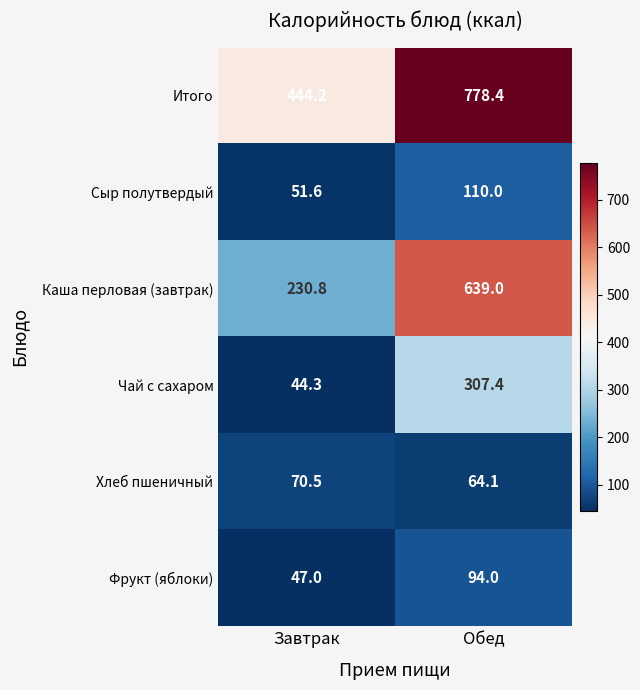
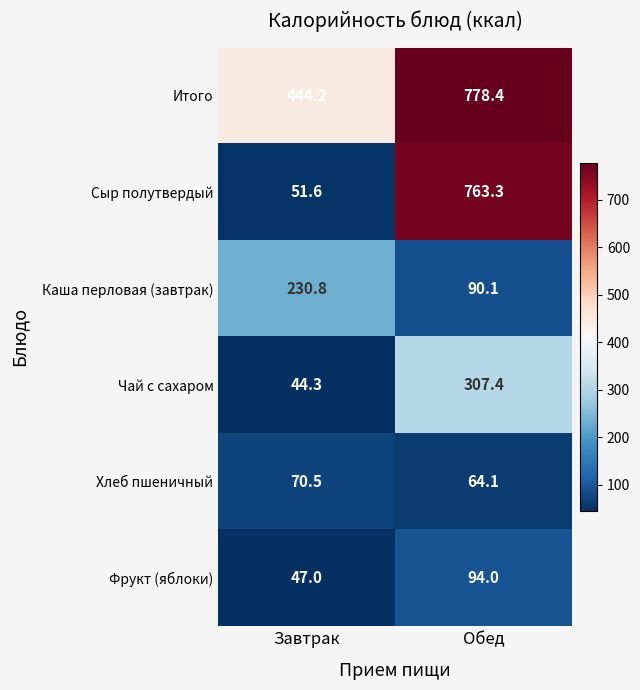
  {
    "Итого": {
      "Обед": 778.4
    },
    "Сыр полутвердый": {
      "Завтрак": 51.6,
-     "Обед": 110.0
+     "Обед": 763.3
    },
    "Каша перловая (завтрак)": {
      "Завтрак": 230.8,
-     "Обед": 639.0
+     "Обед": 90.1
    },
    "Чай с сахаром": {
      "Завтрак": 44.3,
      "Обед": 307.4
    },
    "Хлеб пшеничный": {
      "Завтрак": 70.5,
      "Обед": 64.1
    },
    "Фрукт (яблоки)": {
      "Завтрак": 47.0,
      "Обед": 94.0
    }
  }
